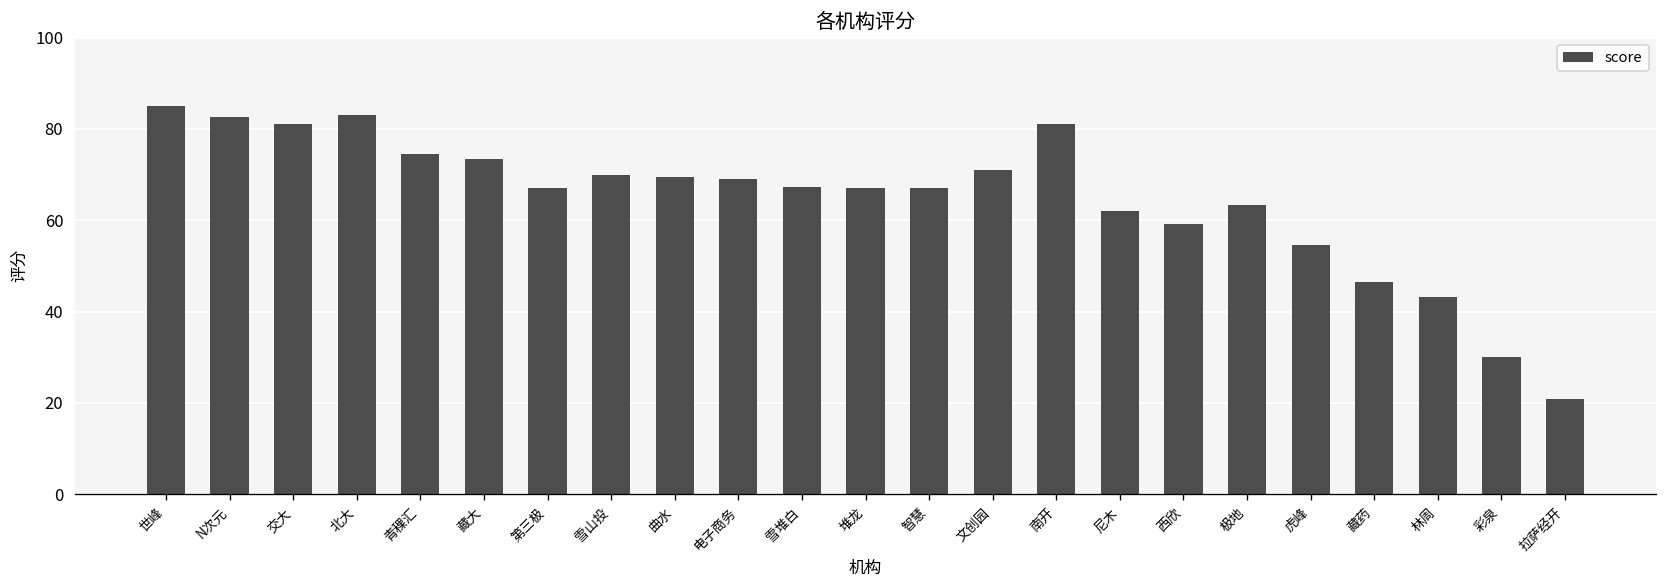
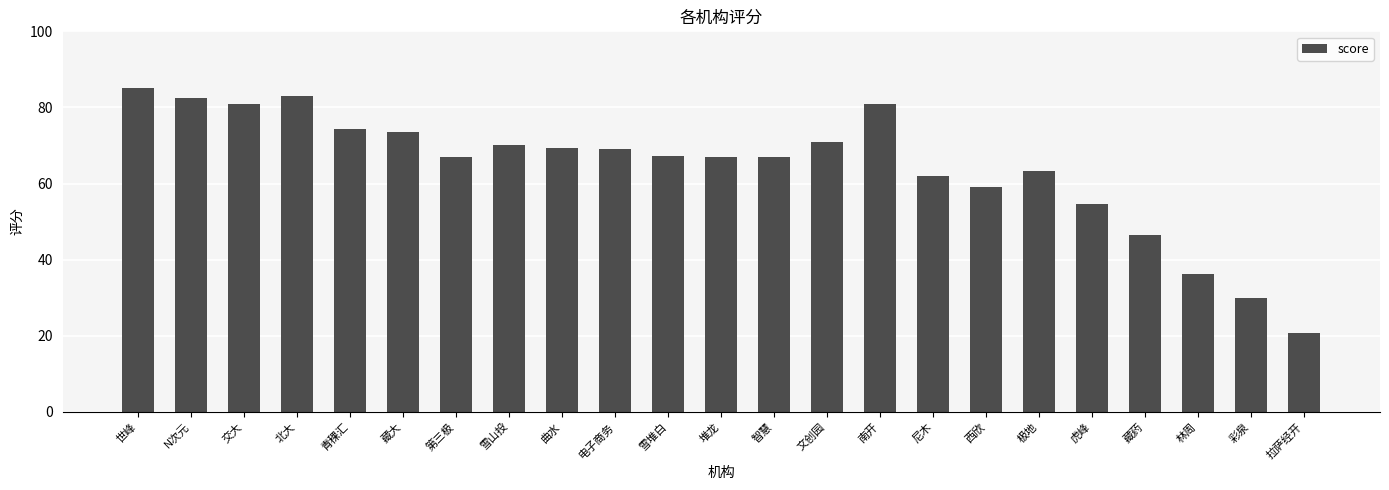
  {
    "世峰": 85,
    "N次元": 83,
    "交大": 81,
    "北大": 83,
    "青稞汇": 74,
    "藏大": 74,
    "第三极": 67,
    "雪山投": 70,
    "曲水": 69,
    "电子商务": 69,
    "雪堆白": 67,
    "堆龙": 67,
    "智慧": 67,
    "文创园": 71,
    "南开": 81,
    "尼木": 62,
    "西欣": 59,
    "极地": 63,
    "虎峰": 55,
    "藏药": 47,
-   "林周": 43,
+   "林周": 36,
    "彩泉": 30,
    "拉萨经开": 21
  }
